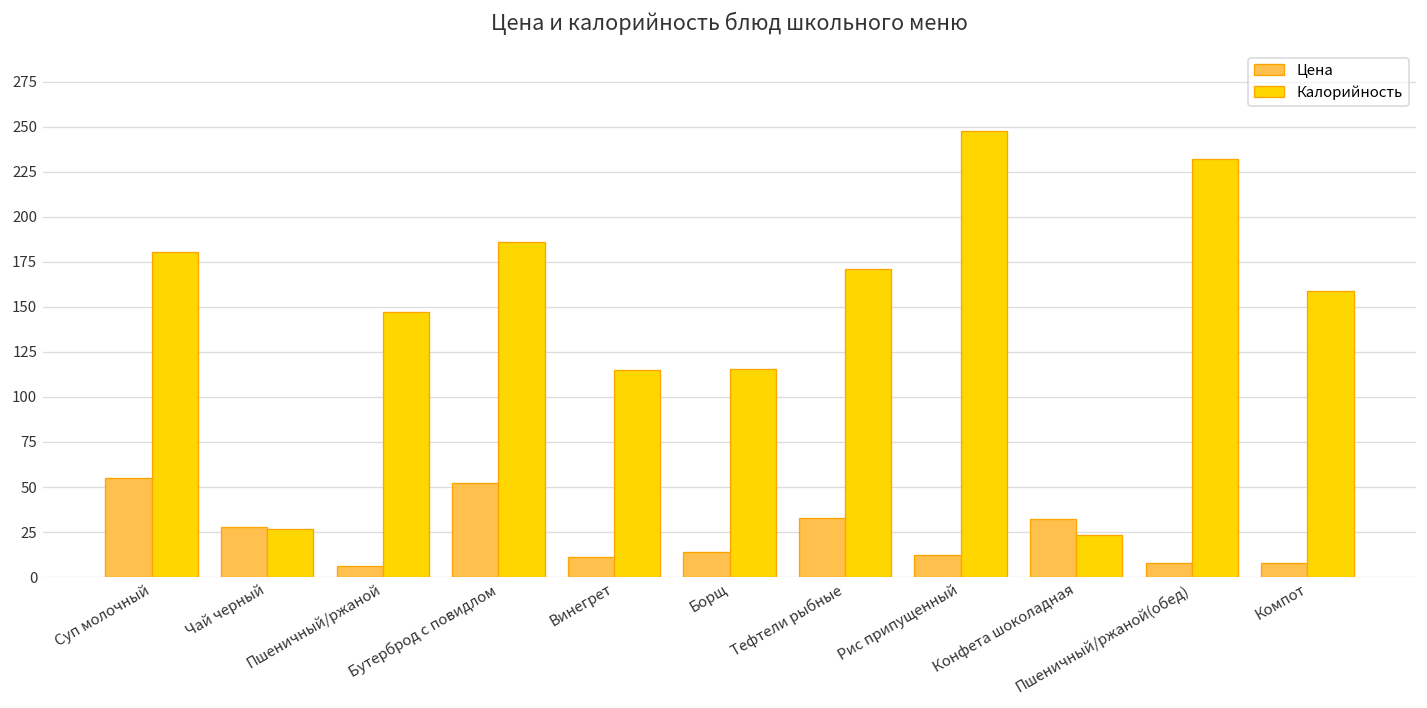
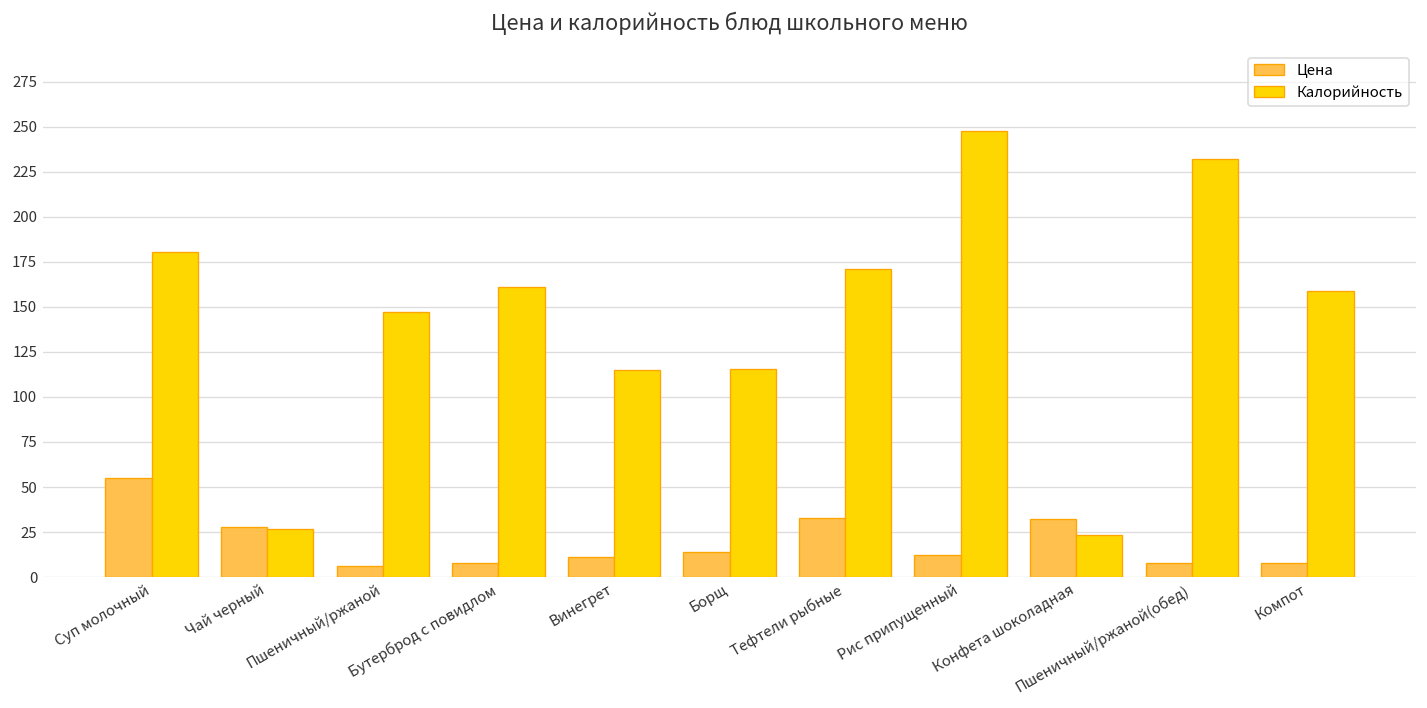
  {
    "Цена": {
      "Суп молочный": 55,
      "Чай черный": 28,
      "Пшеничный/ржаной": 6,
-     "Бутерброд с повидлом": 52,
+     "Бутерброд с повидлом": 8,
      "Винегрет": 11,
      "Борщ": 14,
      "Тефтели рыбные": 33,
      "Рис припущенный": 12,
      "Конфета шоколадная": 32,
      "Пшеничный/ржаной(обед)": 8,
      "Компот": 8
    },
    "Калорийность": {
      "Суп молочный": 180,
      "Чай черный": 26,
      "Пшеничный/ржаной": 147,
-     "Бутерброд с повидлом": 186,
+     "Бутерброд с повидлом": 161,
      "Винегрет": 115,
      "Борщ": 115,
      "Тефтели рыбные": 171,
      "Рис припущенный": 248,
      "Конфета шоколадная": 24,
      "Пшеничный/ржаной(обед)": 232,
      "Компот": 159
    }
  }
